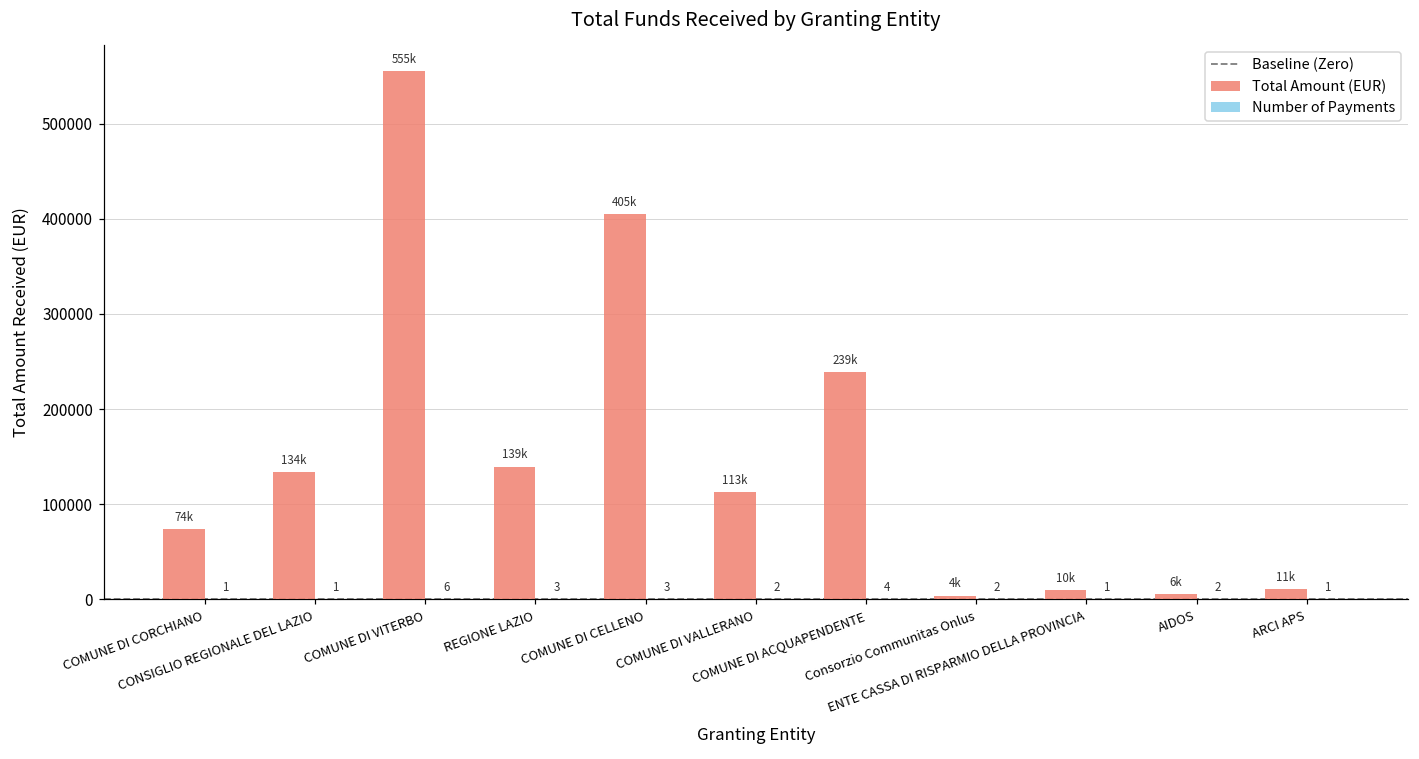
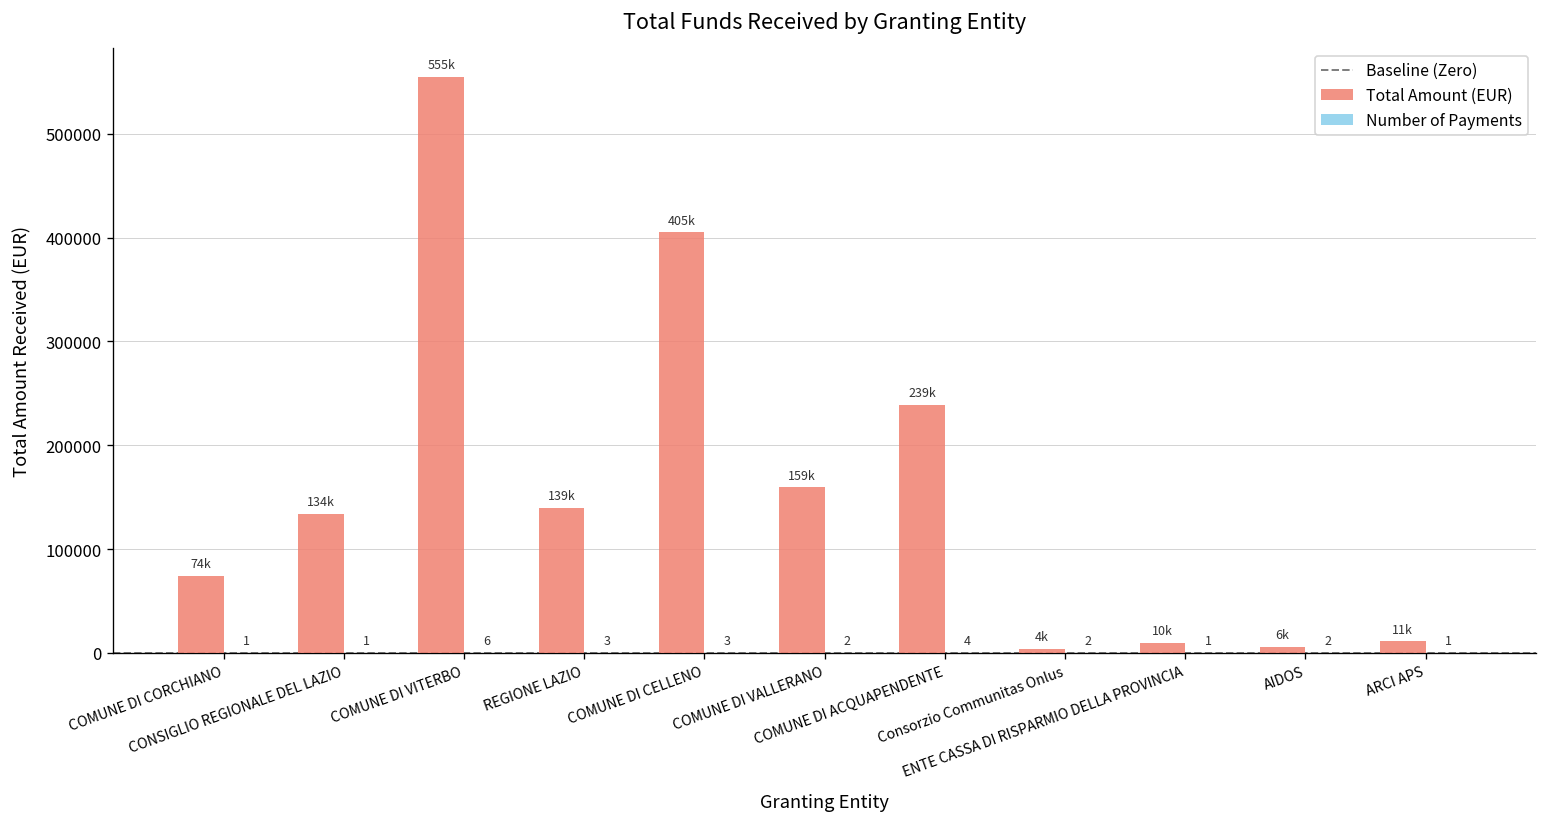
  {
    "Total Amount (EUR)": {
      "COMUNE DI CORCHIANO": "74k",
      "CONSIGLIO REGIONALE DEL LAZIO": "134k",
      "COMUNE DI VITERBO": "555k",
      "REGIONE LAZIO": "139k",
      "COMUNE DI CELLENO": "405k",
-     "COMUNE DI VALLERANO": "113k",
+     "COMUNE DI VALLERANO": "159k",
      "COMUNE DI ACQUAPENDENTE": "239k",
      "Consorzio Communitas Onlus": "4k",
      "ENTE CASSA DI RISPARMIO DELLA PROVINCIA": "10k",
      "AIDOS": "6k",
      "ARCI APS": "11k"
    },
    "Number of Payments": {
      "COMUNE DI CORCHIANO": "1",
      "CONSIGLIO REGIONALE DEL LAZIO": "1",
      "COMUNE DI VITERBO": "6",
      "REGIONE LAZIO": "3",
      "COMUNE DI CELLENO": "3",
      "COMUNE DI VALLERANO": "2",
      "COMUNE DI ACQUAPENDENTE": "4",
      "Consorzio Communitas Onlus": "2",
      "ENTE CASSA DI RISPARMIO DELLA PROVINCIA": "1",
      "AIDOS": "2",
      "ARCI APS": "1"
    }
  }
